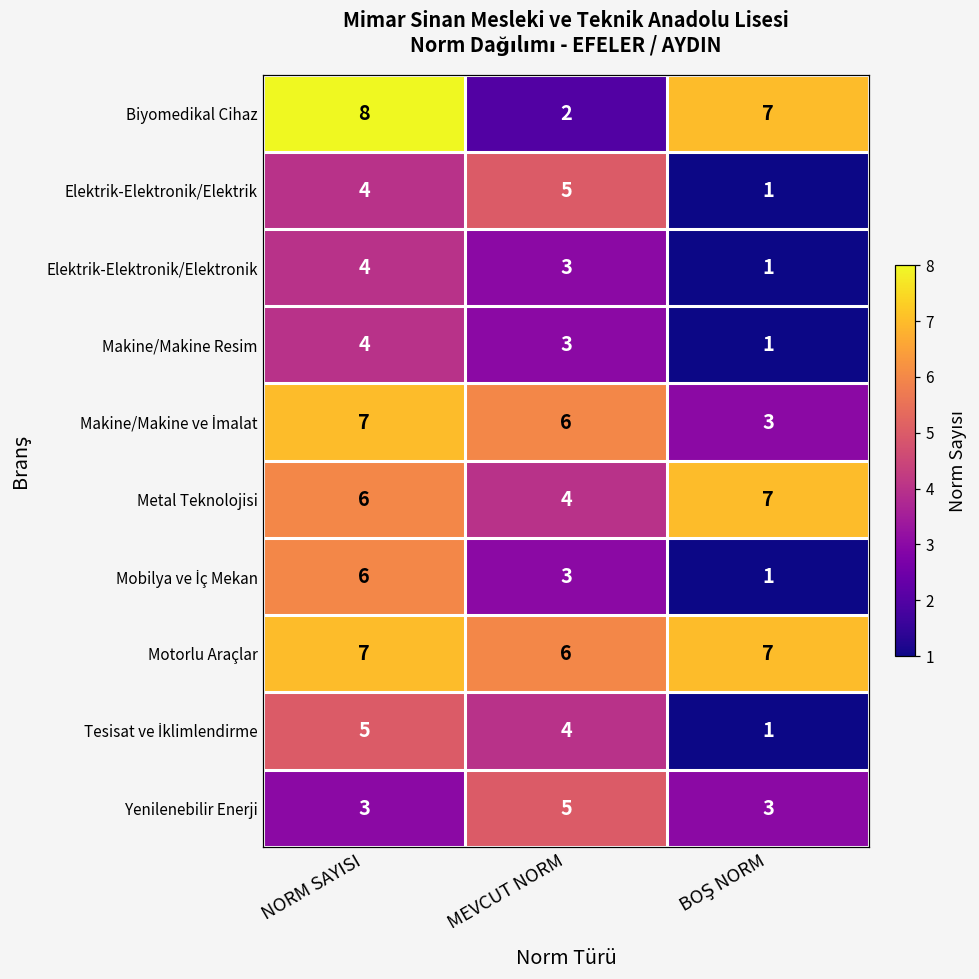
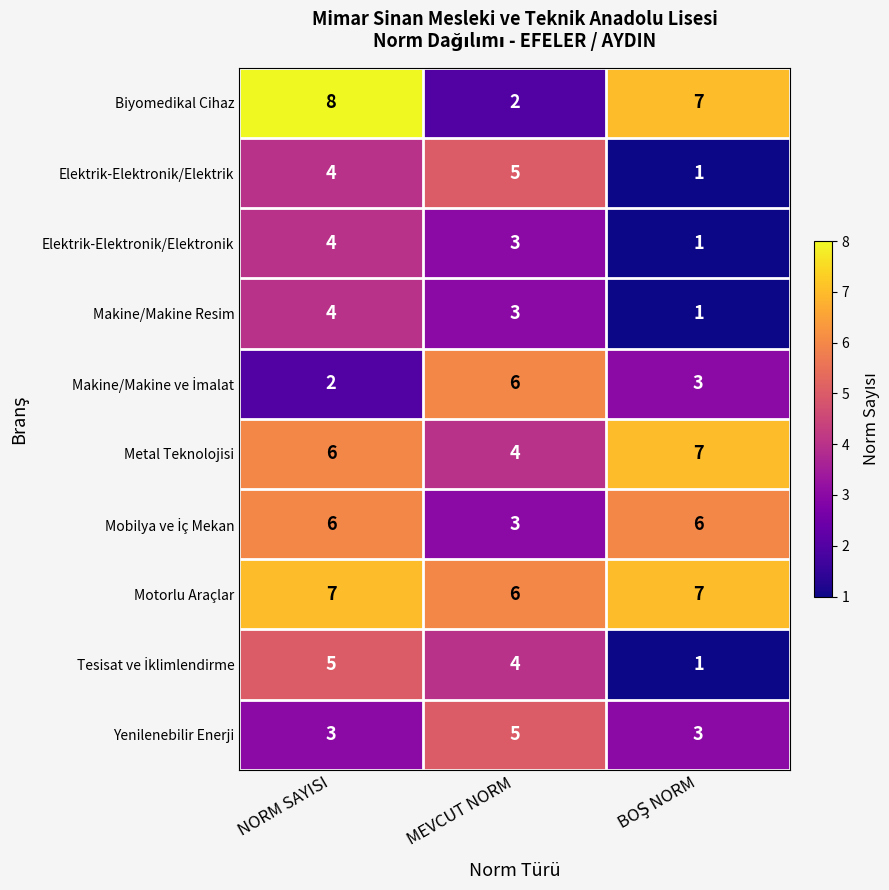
  {
    "Biyomedikal Cihaz": {
      "NORM SAYISI": 8,
      "MEVCUT NORM": 2,
      "BOŞ NORM": 7
    },
    "Elektrik-Elektronik/Elektrik": {
      "NORM SAYISI": 4,
      "MEVCUT NORM": 5,
      "BOŞ NORM": 1
    },
    "Elektrik-Elektronik/Elektronik": {
      "NORM SAYISI": 4,
      "MEVCUT NORM": 3,
      "BOŞ NORM": 1
    },
    "Makine/Makine Resim": {
      "NORM SAYISI": 4,
      "MEVCUT NORM": 3,
      "BOŞ NORM": 1
    },
    "Makine/Makine ve İmalat": {
-     "NORM SAYISI": 7,
+     "NORM SAYISI": 2,
      "MEVCUT NORM": 6,
      "BOŞ NORM": 3
    },
    "Metal Teknolojisi": {
      "NORM SAYISI": 6,
      "MEVCUT NORM": 4,
      "BOŞ NORM": 7
    },
    "Mobilya ve İç Mekan": {
      "NORM SAYISI": 6,
      "MEVCUT NORM": 3,
-     "BOŞ NORM": 1
+     "BOŞ NORM": 6
    },
    "Motorlu Araçlar": {
      "NORM SAYISI": 7,
      "MEVCUT NORM": 6,
      "BOŞ NORM": 7
    },
    "Tesisat ve İklimlendirme": {
      "NORM SAYISI": 5,
      "MEVCUT NORM": 4,
      "BOŞ NORM": 1
    },
    "Yenilenebilir Enerji": {
      "NORM SAYISI": 3,
      "MEVCUT NORM": 5,
      "BOŞ NORM": 3
    }
  }
